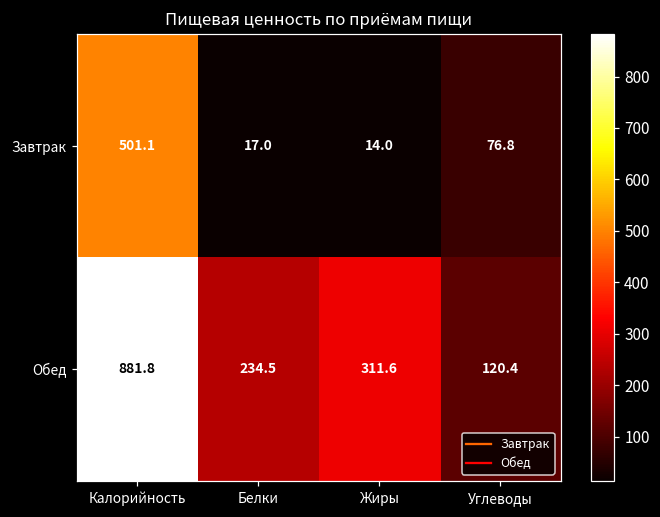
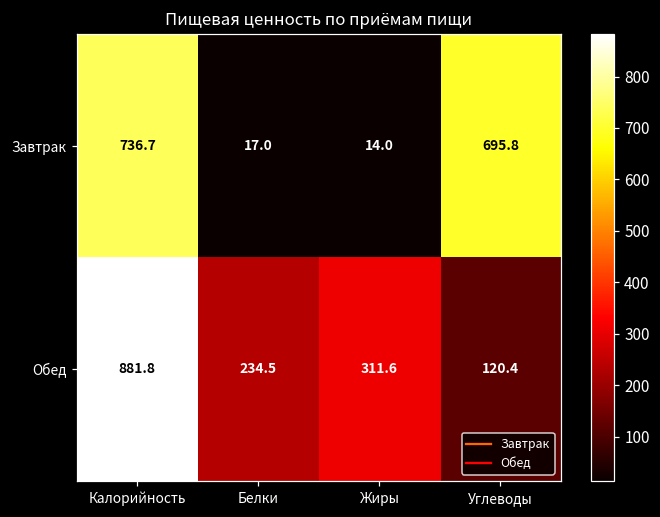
  {
    "Завтрак": {
-     "Калорийность": 501.1,
+     "Калорийность": 736.7,
      "Белки": 17.0,
      "Жиры": 14.0,
-     "Углеводы": 76.8
+     "Углеводы": 695.8
    },
    "Обед": {
      "Калорийность": 881.8,
      "Белки": 234.5,
      "Жиры": 311.6,
      "Углеводы": 120.4
    }
  }
